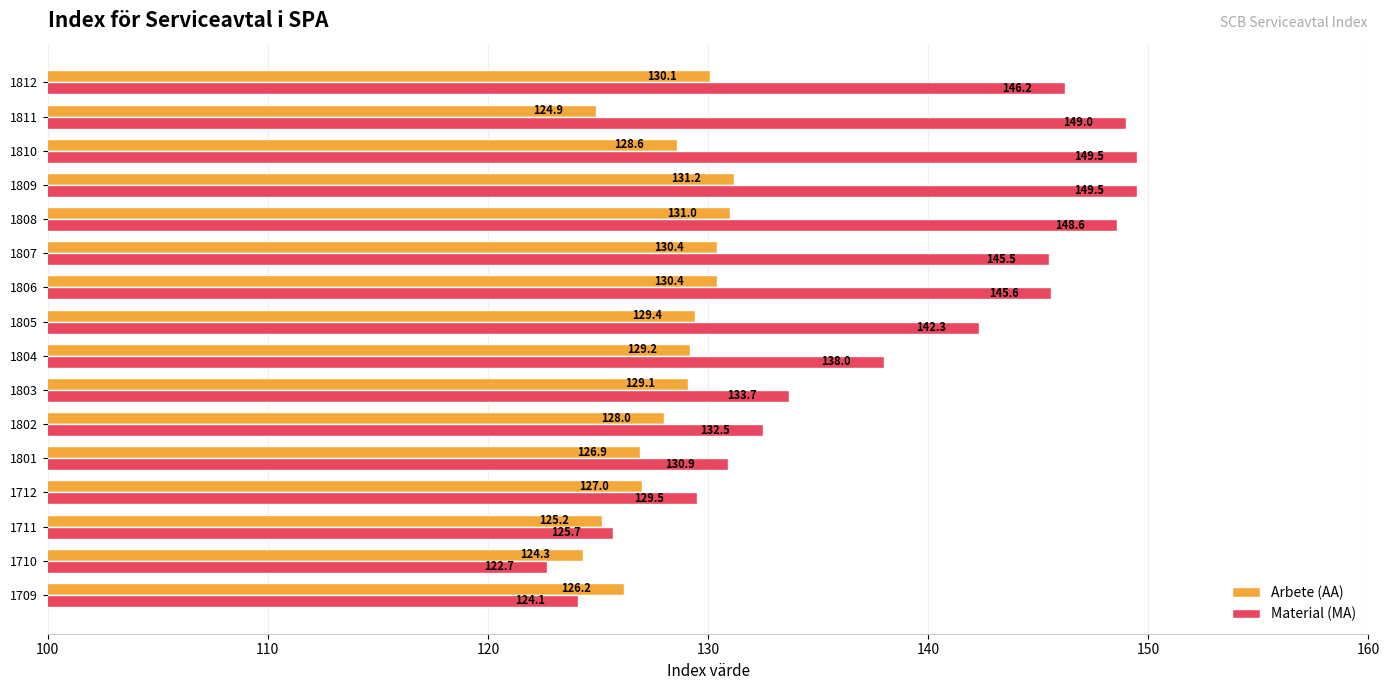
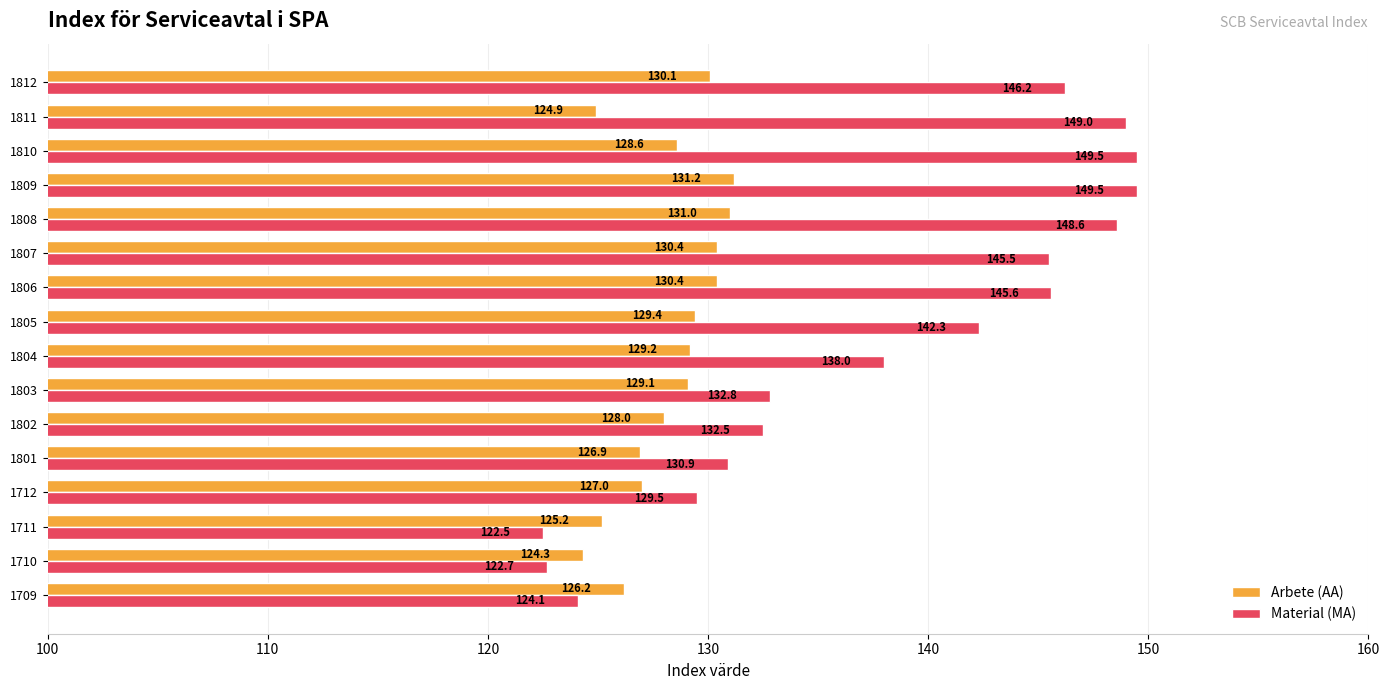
  {
    "Arbete (AA)": {
      "1812": 130.1,
      "1811": 124.9,
      "1810": 128.6,
      "1809": 131.2,
      "1808": 131.0,
      "1807": 130.4,
      "1806": 130.4,
      "1805": 129.4,
      "1804": 129.2,
      "1803": 129.1,
      "1802": 128.0,
      "1801": 126.9,
      "1712": 127.0,
      "1711": 125.2,
      "1710": 124.3,
      "1709": 126.2
    },
    "Material (MA)": {
      "1812": 146.2,
      "1811": 149.0,
      "1810": 149.5,
      "1809": 149.5,
      "1808": 148.6,
      "1807": 145.5,
      "1806": 145.6,
      "1805": 142.3,
      "1804": 138.0,
-     "1803": 133.7,
+     "1803": 132.8,
      "1802": 132.5,
      "1801": 130.9,
      "1712": 129.5,
-     "1711": 125.7,
+     "1711": 122.5,
      "1710": 122.7,
      "1709": 124.1
    }
  }
